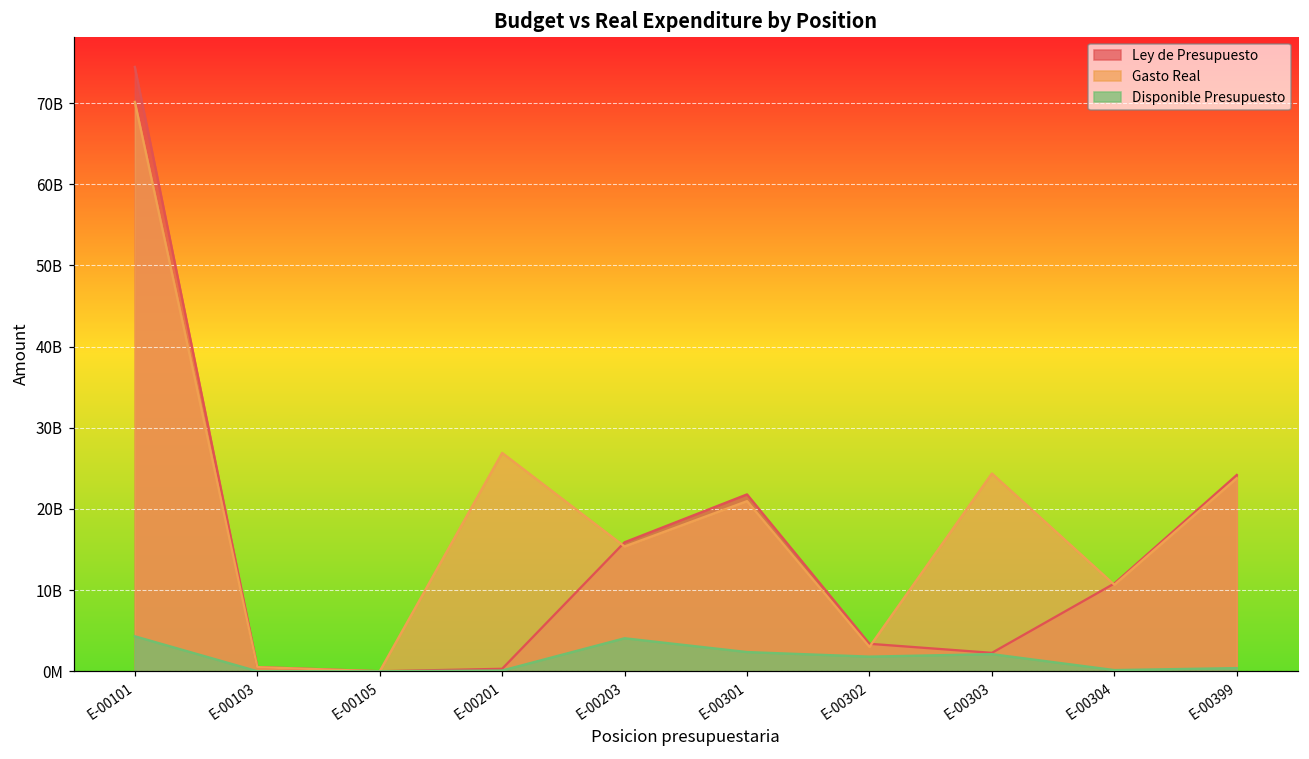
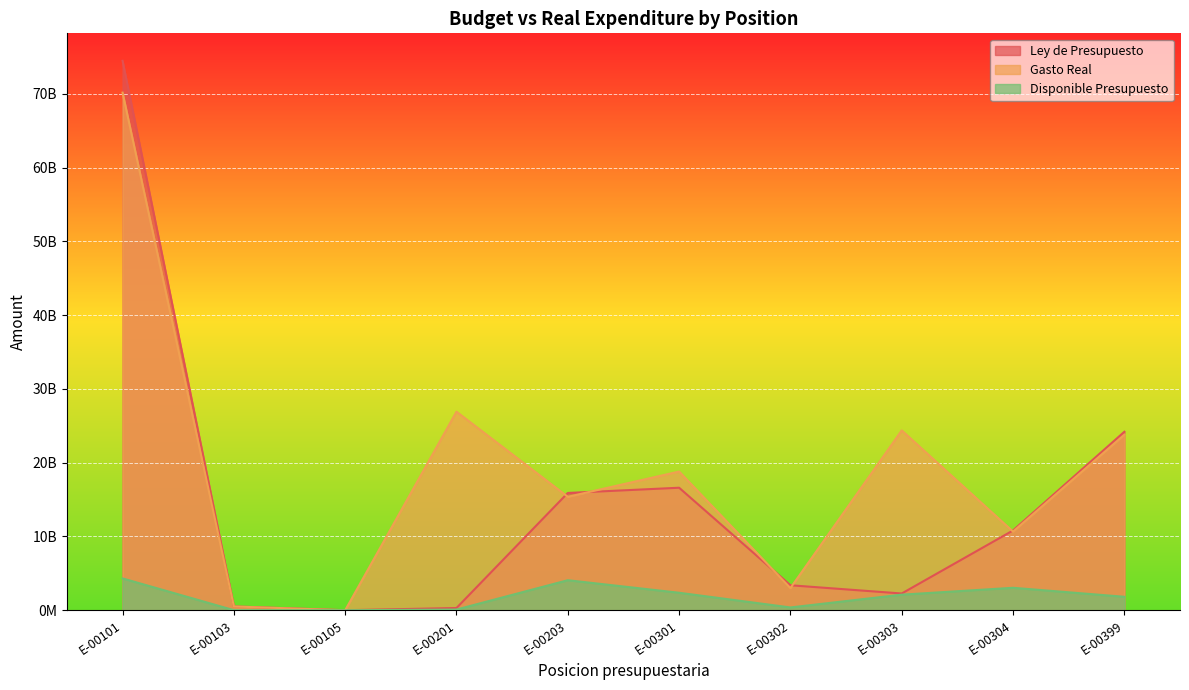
  {
    "Ley de Presupuesto": {
      "E-00101": 74000000000,
      "E-00203": 16000000000,
-     "E-00301": 22000000000,
+     "E-00301": 17000000000,
      "E-00302": 3000000000,
      "E-00399": 24000000000
    },
    "Gasto Real": {
      "E-00101": 70000000000,
      "E-00201": 27000000000,
      "E-00203": 15000000000,
-     "E-00301": 21000000000,
+     "E-00301": 19000000000,
      "E-00302": 3000000000,
      "E-00303": 24000000000,
      "E-00399": 24000000000
    },
    "Disponible Presupuesto": {
      "E-00101": 4000000000,
      "E-00103": 0,
      "E-00203": 4000000000,
      "E-00301": 2000000000,
-     "E-00302": 2000000000,
-     "E-00304": 0,
-     "E-00399": 0
+     "E-00302": 0,
+     "E-00304": 3000000000,
+     "E-00399": 2000000000
    }
  }
